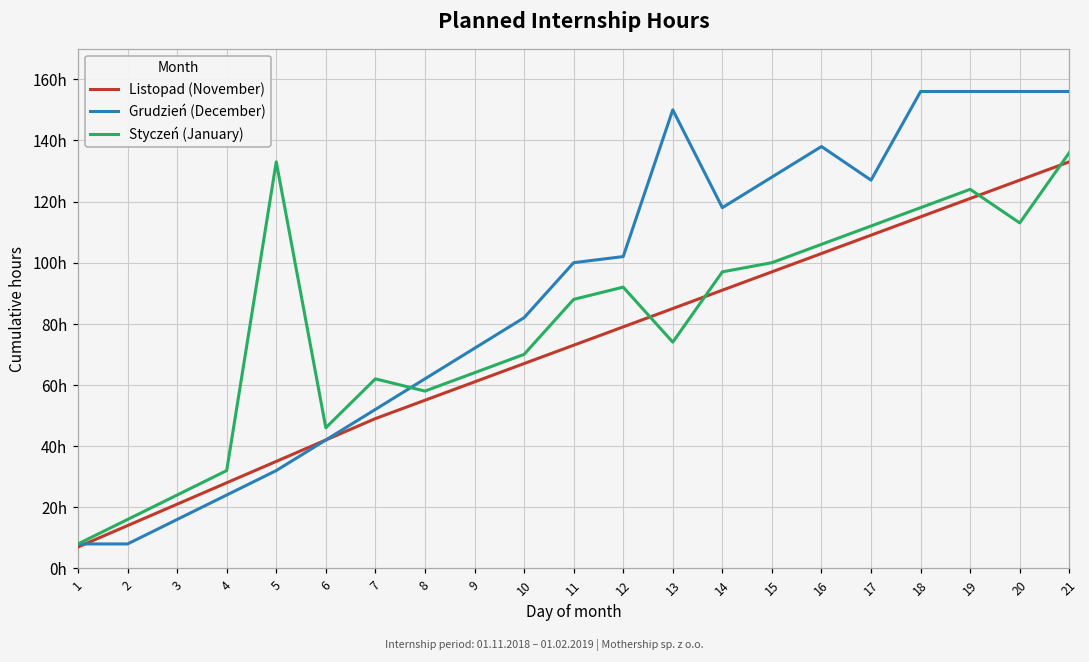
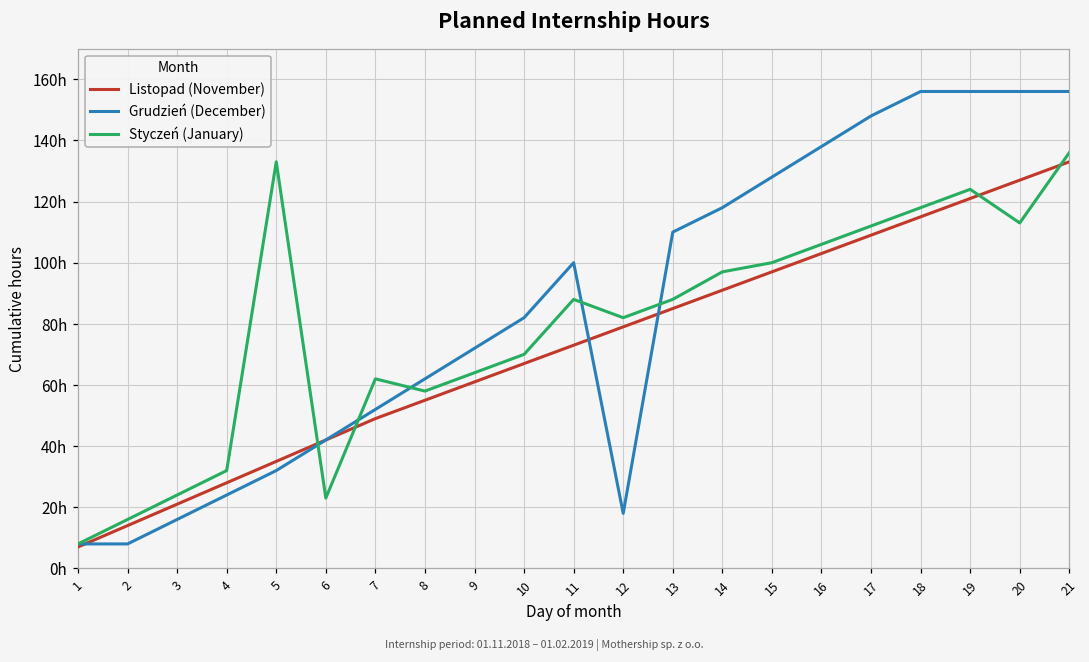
  {
    "Listopad (November)": {
      "1": "7h",
      "2": "14h",
      "3": "21h",
      "4": "28h",
      "5": "35h",
      "7": "49h",
      "8": "55h",
      "9": "61h",
      "10": "67h",
      "11": "73h",
      "12": "79h",
      "13": "85h",
      "14": "91h",
      "15": "97h",
      "16": "103h",
      "17": "109h",
      "18": "115h",
      "19": "121h",
      "20": "127h",
      "21": "133h"
    },
    "Grudzień (December)": {
      "2": "8h",
      "3": "16h",
      "4": "24h",
      "5": "32h",
      "7": "52h",
      "8": "62h",
      "9": "72h",
      "10": "82h",
      "11": "100h",
-     "12": "102h",
-     "13": "150h",
+     "12": "18h",
+     "13": "110h",
      "14": "118h",
      "15": "128h",
      "16": "138h",
-     "17": "127h",
+     "17": "148h",
      "18": "156h",
      "19": "156h",
      "20": "156h",
      "21": "156h"
    },
    "Styczeń (January)": {
      "2": "16h",
      "3": "24h",
      "4": "32h",
      "5": "133h",
-     "6": "46h",
+     "6": "23h",
      "7": "62h",
      "8": "58h",
      "9": "64h",
      "10": "70h",
      "11": "88h",
-     "12": "92h",
-     "13": "74h",
+     "12": "82h",
+     "13": "88h",
      "14": "97h",
      "15": "100h",
      "16": "106h",
      "17": "112h",
      "18": "118h",
      "19": "124h",
      "20": "113h",
      "21": "136h"
    }
  }
